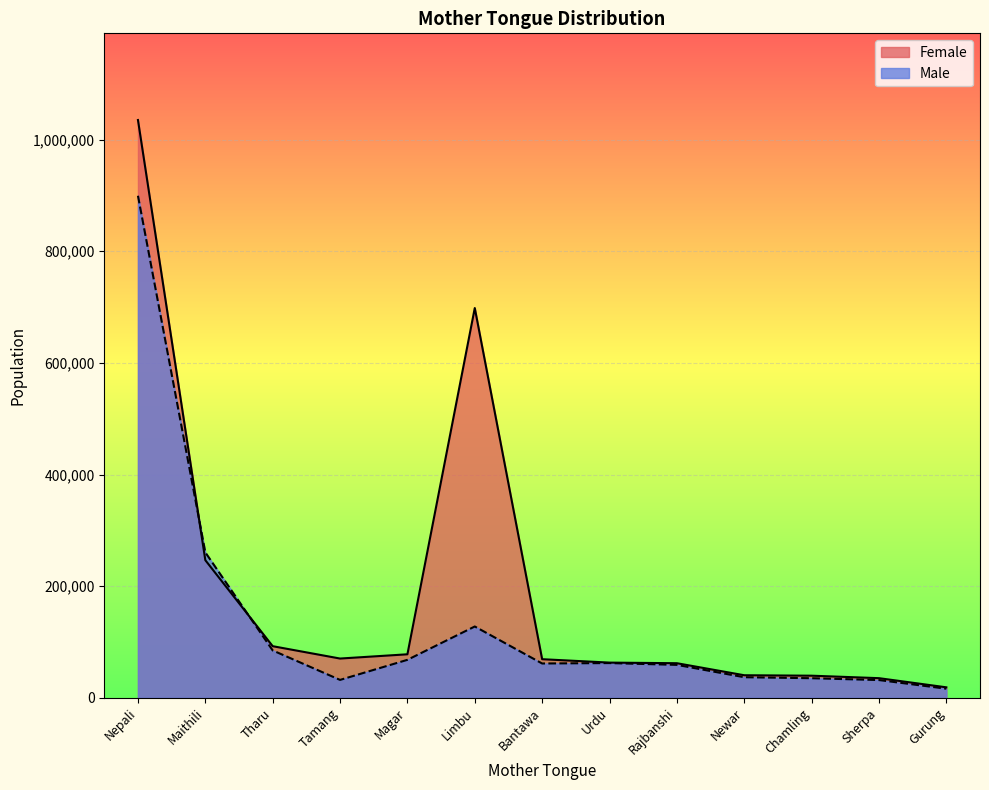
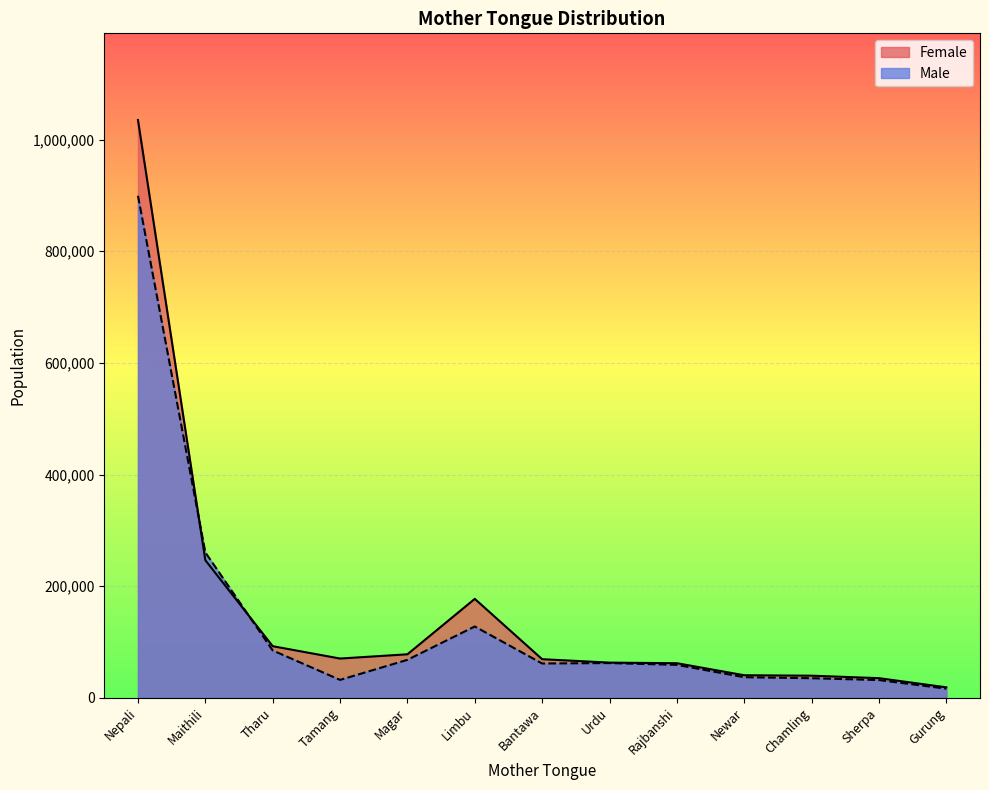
  {
    "Female": {
      "Nepali": "1,040,000",
      "Maithili": "250,000",
      "Tharu": "90,000",
      "Tamang": "70,000",
      "Magar": "80,000",
-     "Limbu": "700,000",
+     "Limbu": "180,000",
      "Bantawa": "70,000"
    },
    "Male": {
      "Nepali": "900,000",
      "Maithili": "260,000",
      "Tharu": "80,000",
      "Tamang": "30,000",
      "Magar": "70,000",
      "Limbu": "130,000",
      "Bantawa": "60,000"
    }
  }
